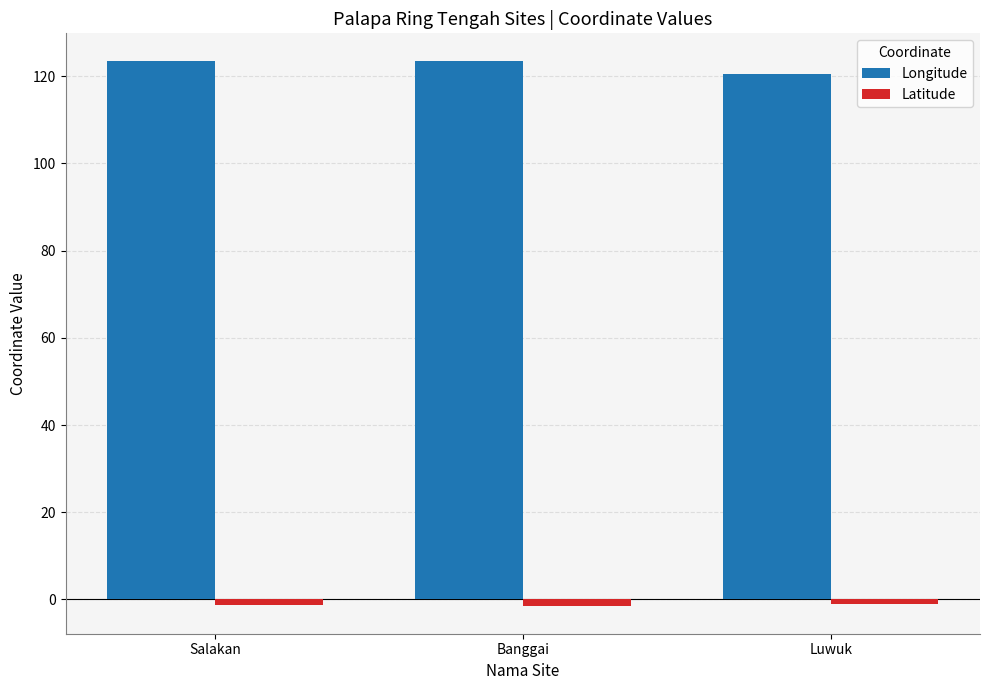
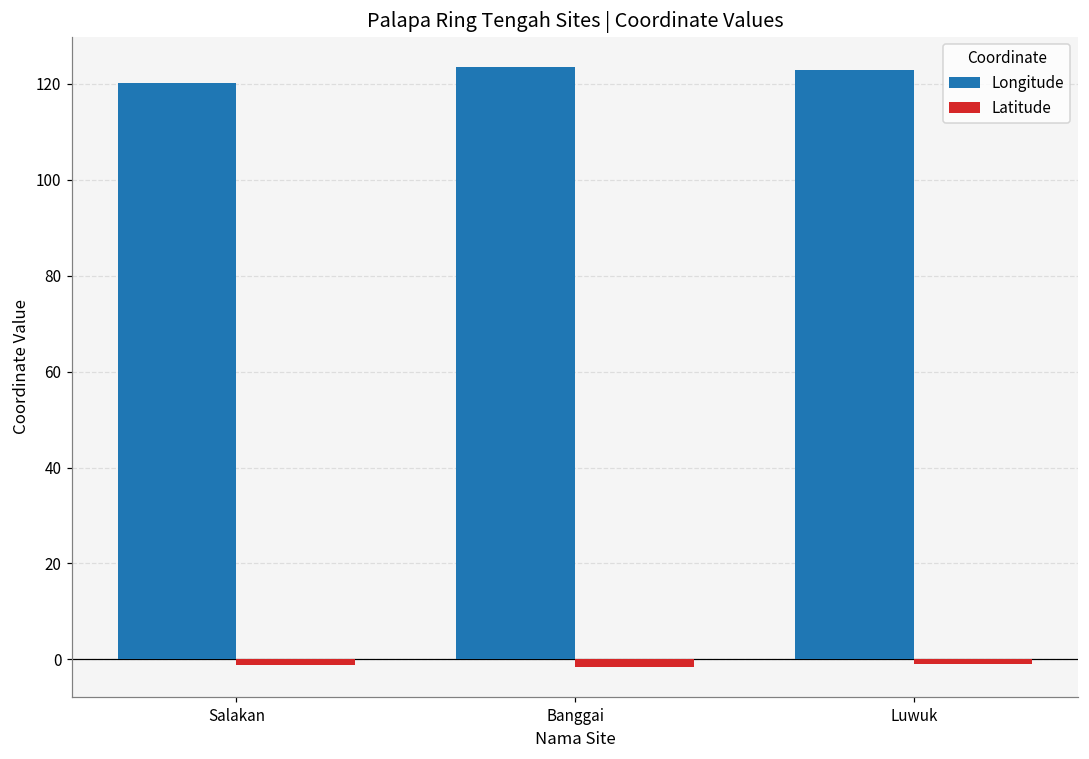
  {
    "Longitude": {
-     "Salakan": 123,
+     "Salakan": 120,
      "Banggai": 124,
-     "Luwuk": 120
+     "Luwuk": 123
    },
    "Latitude": {
      "Salakan": -1,
      "Banggai": -2,
      "Luwuk": -1
    }
  }
